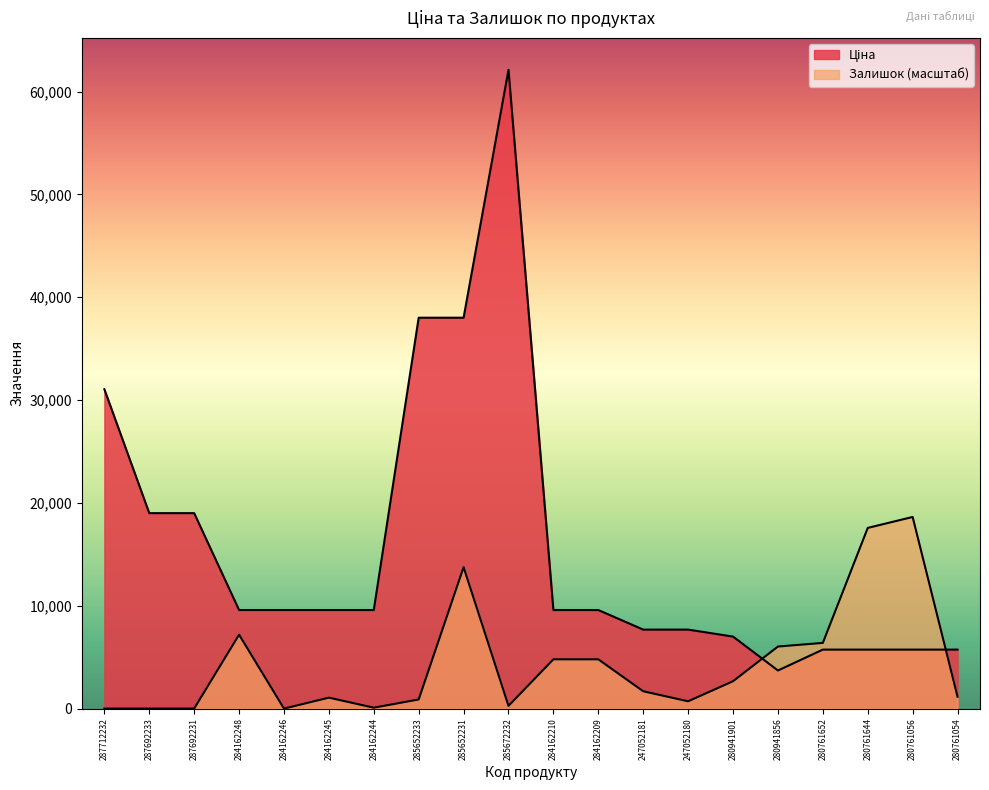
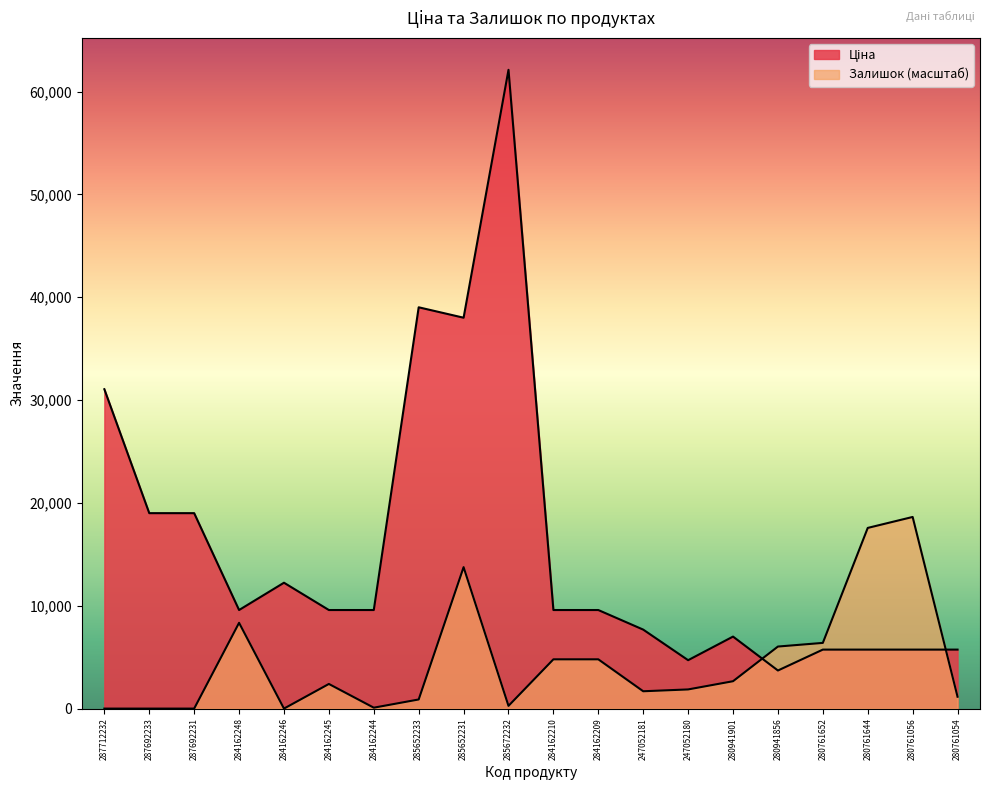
  {
    "Ціна": {
      "287712232": "31,100",
      "287692233": "19,000",
      "287692231": "19,000",
      "284162248": "9,600",
-     "284162246": "9,600",
+     "284162246": "12,200",
      "284162245": "9,600",
      "284162244": "9,600",
-     "285652233": "38,000",
+     "285652233": "39,000",
      "285652231": "38,000",
      "285672232": "62,100",
      "284162210": "9,600",
      "284162209": "9,600",
      "247052181": "7,700",
-     "247052180": "7,700",
+     "247052180": "4,700",
      "280941901": "7,000",
      "280941856": "3,700",
      "280761652": "5,700",
      "280761644": "5,700",
      "280761056": "5,700",
      "280761054": "5,700"
    },
    "Залишок (масштаб)": {
      "287712232": "0",
      "287692233": "0",
      "287692231": "0",
-     "284162248": "7,200",
+     "284162248": "8,300",
      "284162246": "0",
-     "284162245": "1,100",
+     "284162245": "2,400",
      "284162244": "100",
      "285652233": "900",
      "285652231": "13,800",
      "285672232": "300",
      "284162210": "4,800",
      "284162209": "4,800",
      "247052181": "1,700",
-     "247052180": "700",
+     "247052180": "1,900",
      "280941901": "2,700",
      "280941856": "6,000",
      "280761652": "6,400",
      "280761644": "17,600",
      "280761056": "18,600",
      "280761054": "1,200"
    }
  }
